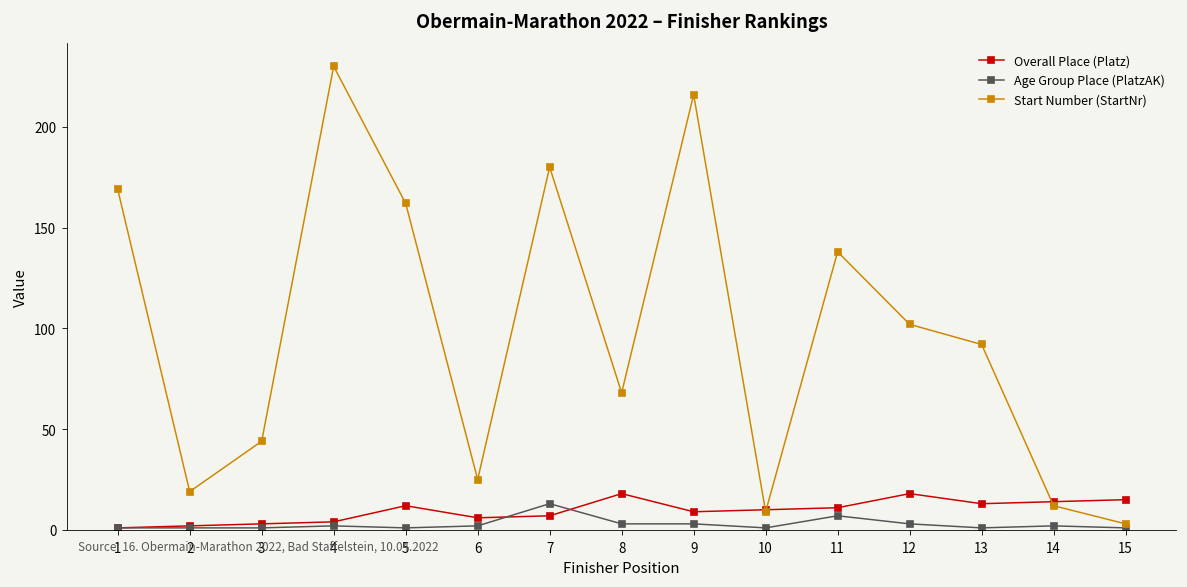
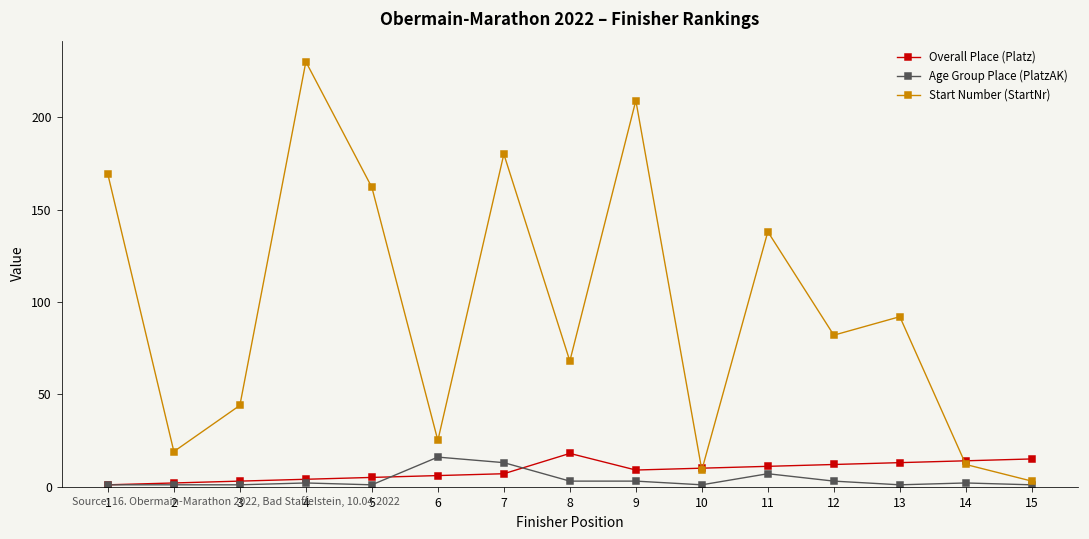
  {
    "Overall Place (Platz)": {
      "3": 3,
      "4": 4,
-     "5": 12,
+     "5": 5,
      "6": 6,
      "7": 7,
      "8": 18,
      "9": 9,
      "11": 11,
-     "12": 18,
+     "12": 12,
      "13": 13,
      "14": 14,
      "15": 15
    },
    "Age Group Place (PlatzAK)": {
      "3": 1,
      "4": 2,
      "5": 1,
-     "6": 2,
+     "6": 16,
      "7": 13,
      "8": 3,
      "9": 3,
      "10": 1,
      "11": 7,
      "12": 3,
      "13": 1,
      "14": 2,
      "15": 1
    },
    "Start Number (StartNr)": {
      "1": 169,
      "2": 19,
      "3": 44,
      "4": 230,
      "5": 162,
      "6": 25,
      "7": 180,
      "8": 68,
-     "9": 216,
+     "9": 209,
      "11": 138,
-     "12": 102,
+     "12": 82,
      "13": 92,
      "14": 12,
      "15": 3
    }
  }
